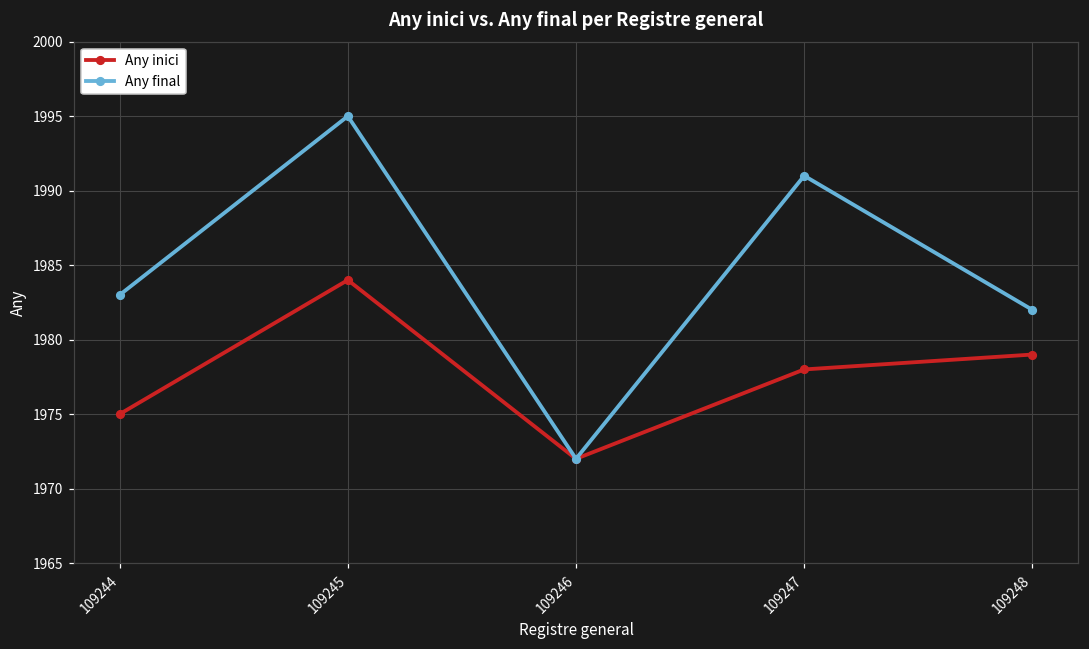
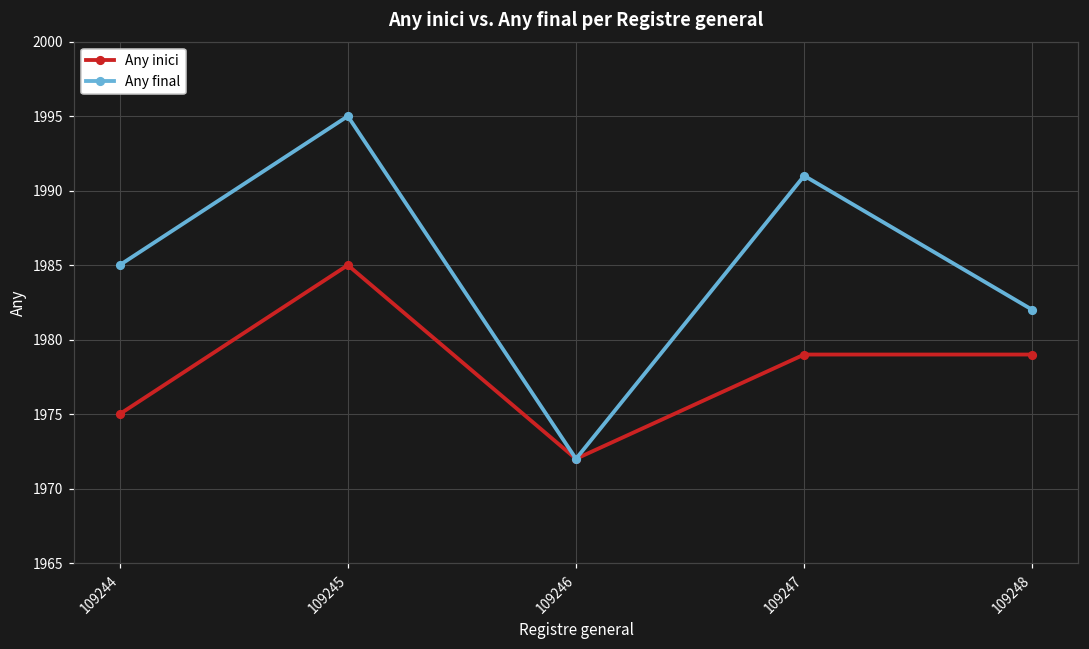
  {
    "Any inici": {
      "109244": 1975,
-     "109245": 1984,
-     "109247": 1978,
+     "109245": 1985,
+     "109247": 1979,
      "109248": 1979
    },
    "Any final": {
-     "109244": 1983,
+     "109244": 1985,
      "109245": 1995,
      "109247": 1991,
      "109248": 1982
    }
  }
